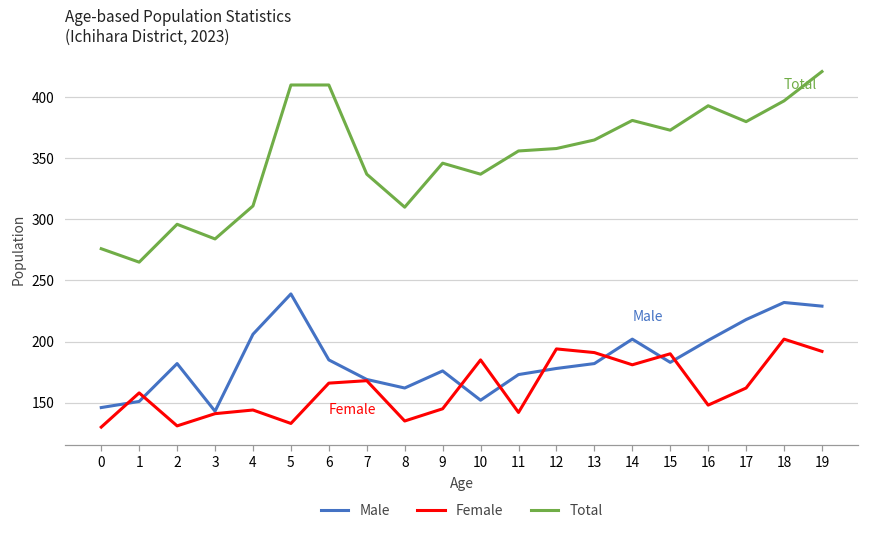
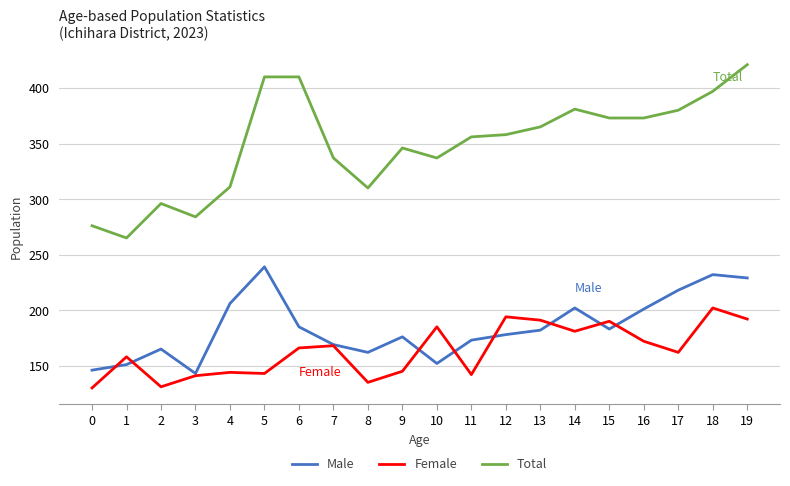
  {
    "Male": {
      "0": 146,
      "1": 151,
-     "2": 182,
+     "2": 165,
      "4": 206,
      "5": 239,
      "6": 185,
      "8": 162,
      "9": 176,
      "10": 152,
      "11": 173,
      "12": 178,
      "13": 182,
      "14": 202,
      "15": 183,
      "16": 201,
      "17": 218,
      "18": 232,
      "19": 229
    },
    "Female": {
      "0": 130,
      "1": 158,
      "2": 131,
      "4": 144,
-     "5": 133,
+     "5": 143,
      "6": 166,
      "8": 135,
      "9": 145,
      "10": 185,
      "11": 142,
      "12": 194,
      "13": 191,
      "14": 181,
      "15": 190,
-     "16": 148,
+     "16": 172,
      "17": 162,
      "18": 202,
      "19": 192
    },
    "Total": {
      "0": 276,
      "1": 265,
      "2": 296,
      "3": 284,
      "4": 311,
      "5": 410,
      "6": 410,
      "7": 337,
      "8": 310,
      "9": 346,
      "10": 337,
      "11": 356,
      "12": 358,
      "13": 365,
      "14": 381,
      "15": 373,
-     "16": 393,
+     "16": 373,
      "17": 380,
      "18": 397,
      "19": 421
    }
  }
